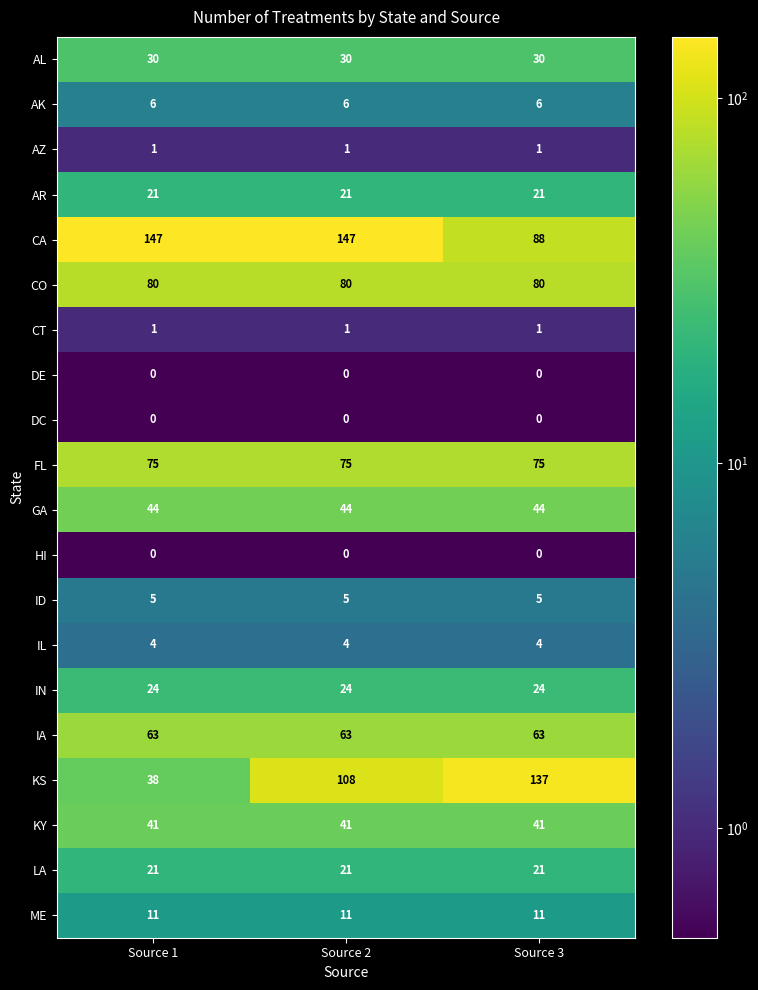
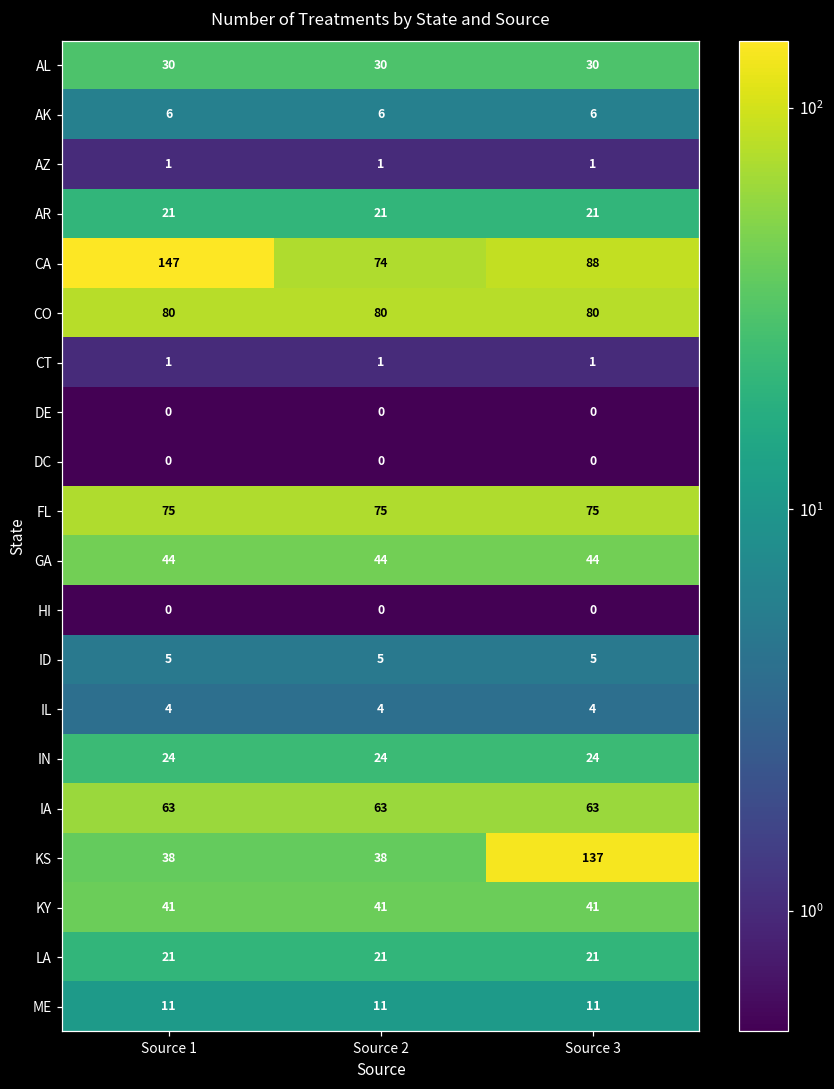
  {
    "AL": {
      "Source 1": 30,
      "Source 2": 30,
      "Source 3": 30
    },
    "AK": {
      "Source 1": 6,
      "Source 2": 6,
      "Source 3": 6
    },
    "AZ": {
      "Source 1": 1,
      "Source 2": 1,
      "Source 3": 1
    },
    "AR": {
      "Source 1": 21,
      "Source 2": 21,
      "Source 3": 21
    },
    "CA": {
      "Source 1": 147,
-     "Source 2": 147,
+     "Source 2": 74,
      "Source 3": 88
    },
    "CO": {
      "Source 1": 80,
      "Source 2": 80,
      "Source 3": 80
    },
    "CT": {
      "Source 1": 1,
      "Source 2": 1,
      "Source 3": 1
    },
    "DE": {
      "Source 1": 0,
      "Source 2": 0,
      "Source 3": 0
    },
    "DC": {
      "Source 1": 0,
      "Source 2": 0,
      "Source 3": 0
    },
    "FL": {
      "Source 1": 75,
      "Source 2": 75,
      "Source 3": 75
    },
    "GA": {
      "Source 1": 44,
      "Source 2": 44,
      "Source 3": 44
    },
    "HI": {
      "Source 1": 0,
      "Source 2": 0,
      "Source 3": 0
    },
    "ID": {
      "Source 1": 5,
      "Source 2": 5,
      "Source 3": 5
    },
    "IL": {
      "Source 1": 4,
      "Source 2": 4,
      "Source 3": 4
    },
    "IN": {
      "Source 1": 24,
      "Source 2": 24,
      "Source 3": 24
    },
    "IA": {
      "Source 1": 63,
      "Source 2": 63,
      "Source 3": 63
    },
    "KS": {
      "Source 1": 38,
-     "Source 2": 108,
+     "Source 2": 38,
      "Source 3": 137
    },
    "KY": {
      "Source 1": 41,
      "Source 2": 41,
      "Source 3": 41
    },
    "LA": {
      "Source 1": 21,
      "Source 2": 21,
      "Source 3": 21
    },
    "ME": {
      "Source 1": 11,
      "Source 2": 11,
      "Source 3": 11
    }
  }
